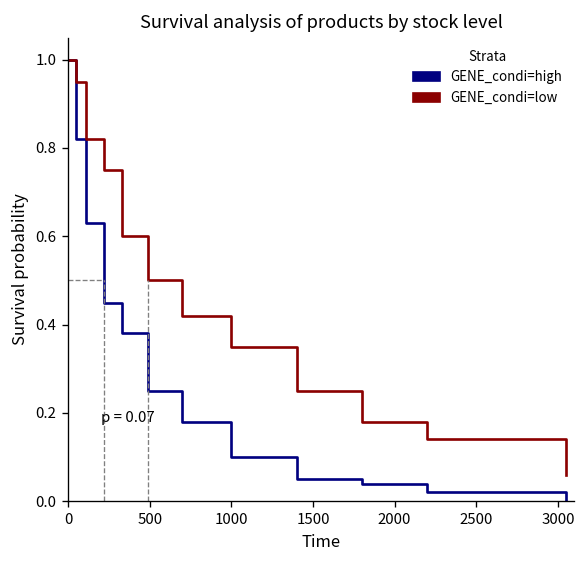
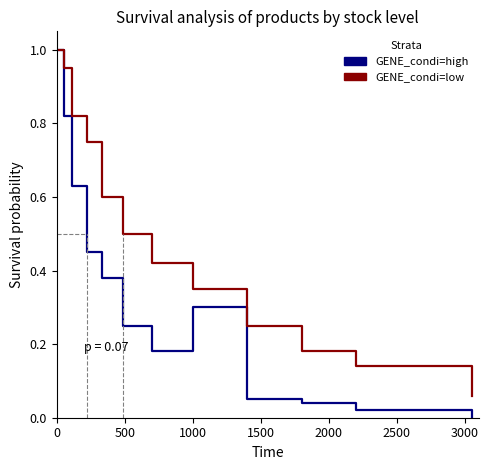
  {
    "GENE_condi=high": {
-     "1000": 0.1
+     "1000": 0.3
    },
    "GENE_condi=low": {
      "1000": 0.35
    }
  }
